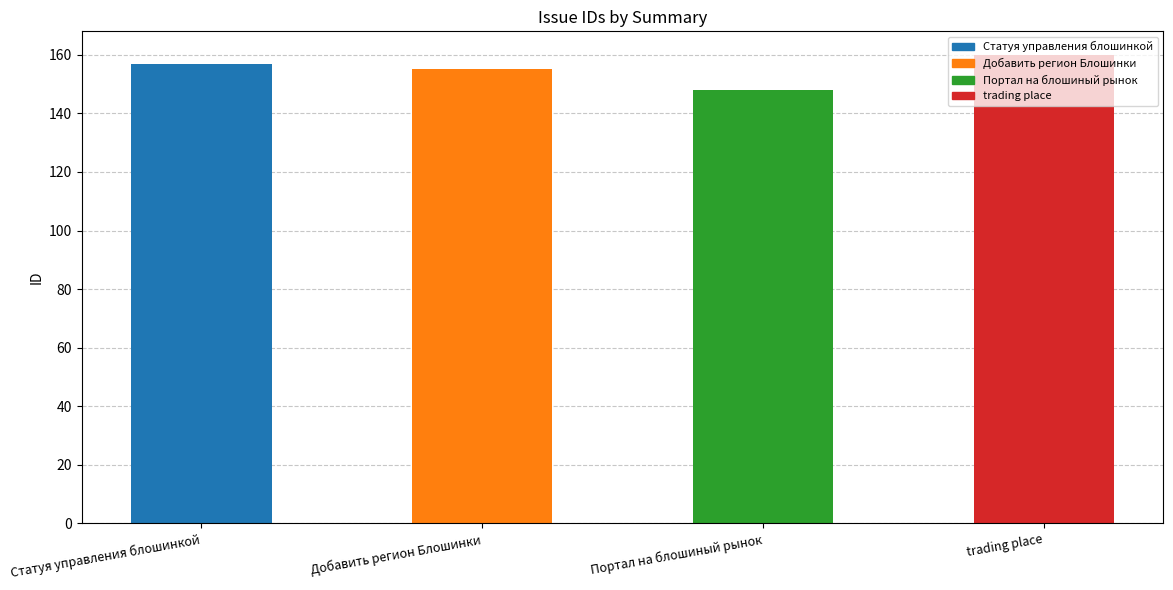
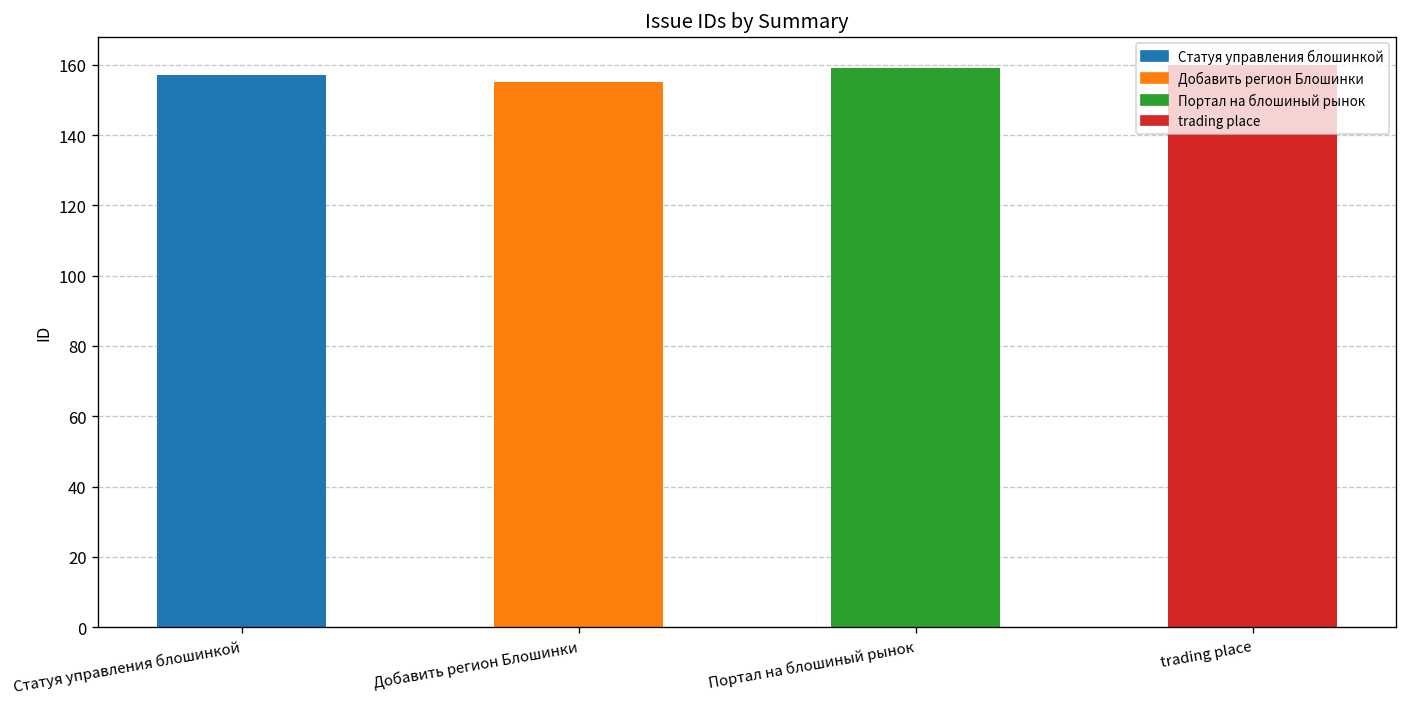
  {
    "Статуя управления блошинкой": 157,
    "Добавить регион Блошинки": 155,
-   "Портал на блошиный рынок": 148
+   "Портал на блошиный рынок": 159
  }
